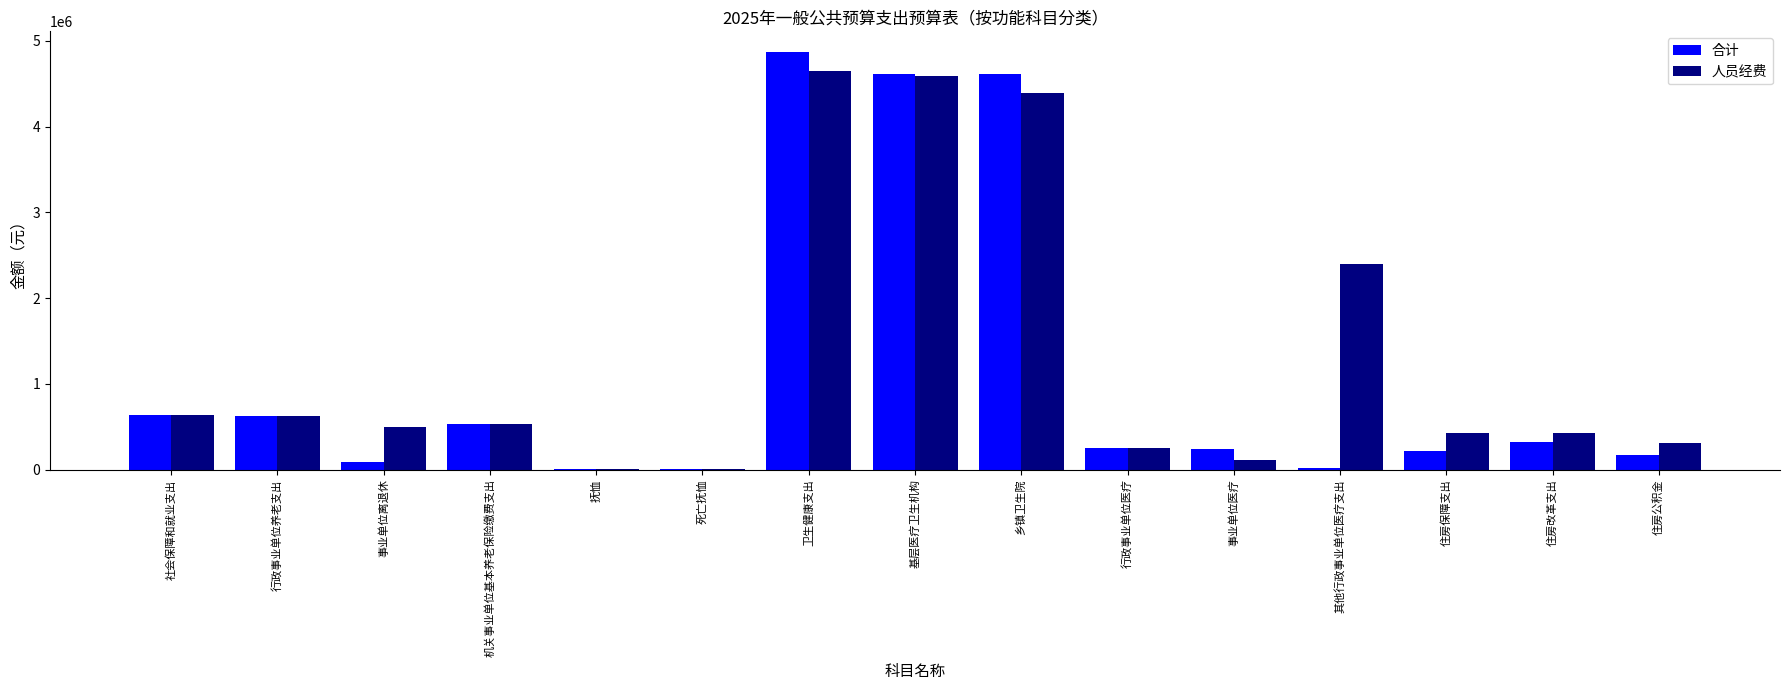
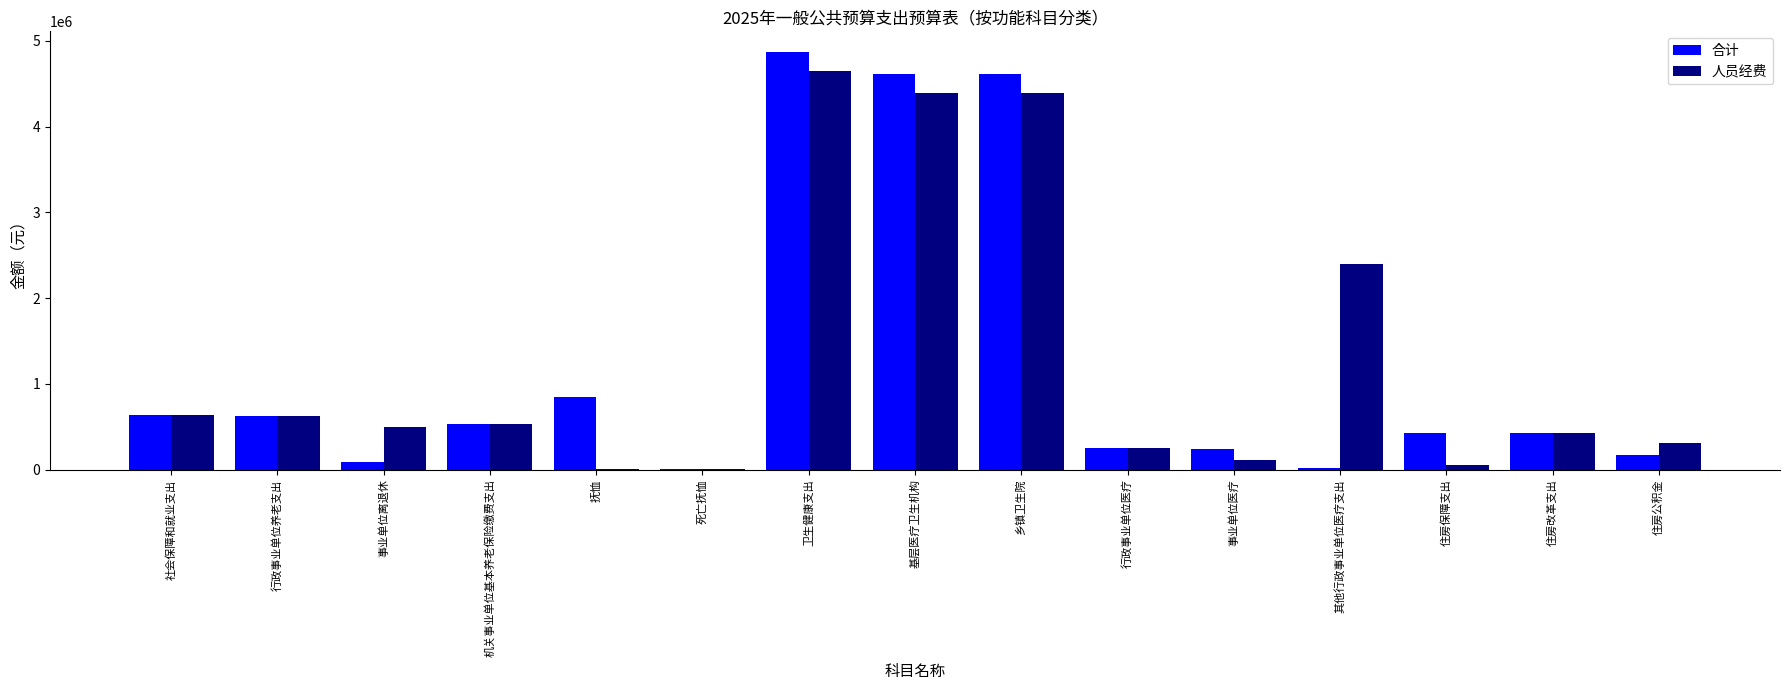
  {
    "合计": {
      "社会保障和就业支出": 600000,
      "行政事业单位养老支出": 600000,
      "事业单位离退休": 100000,
      "机关事业单位基本养老保险缴费支出": 500000,
-     "抚恤": 0,
+     "抚恤": 800000,
      "卫生健康支出": 4900000,
      "基层医疗卫生机构": 4600000,
      "乡镇卫生院": 4600000,
      "行政事业单位医疗": 300000,
      "事业单位医疗": 200000,
-     "住房保障支出": 200000,
-     "住房改革支出": 300000,
+     "住房保障支出": 400000,
+     "住房改革支出": 400000,
      "住房公积金": 200000
    },
    "人员经费": {
      "社会保障和就业支出": 600000,
      "行政事业单位养老支出": 600000,
      "事业单位离退休": 500000,
      "机关事业单位基本养老保险缴费支出": 500000,
      "卫生健康支出": 4600000,
-     "基层医疗卫生机构": 4600000,
+     "基层医疗卫生机构": 4400000,
      "乡镇卫生院": 4400000,
      "行政事业单位医疗": 300000,
      "事业单位医疗": 100000,
      "其他行政事业单位医疗支出": 2400000,
-     "住房保障支出": 400000,
+     "住房保障支出": 100000,
      "住房改革支出": 400000,
      "住房公积金": 300000
    }
  }
